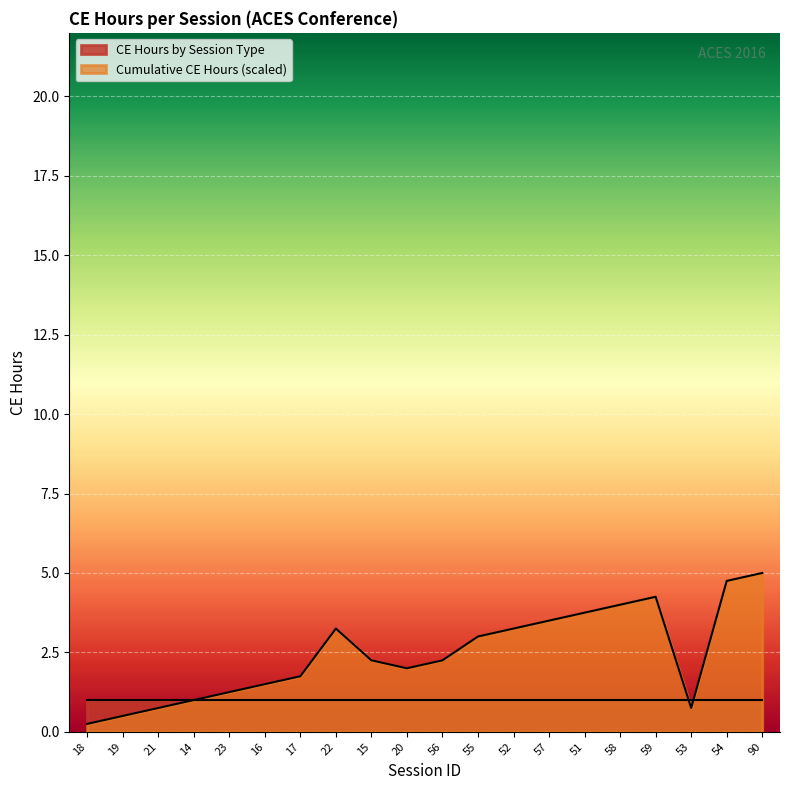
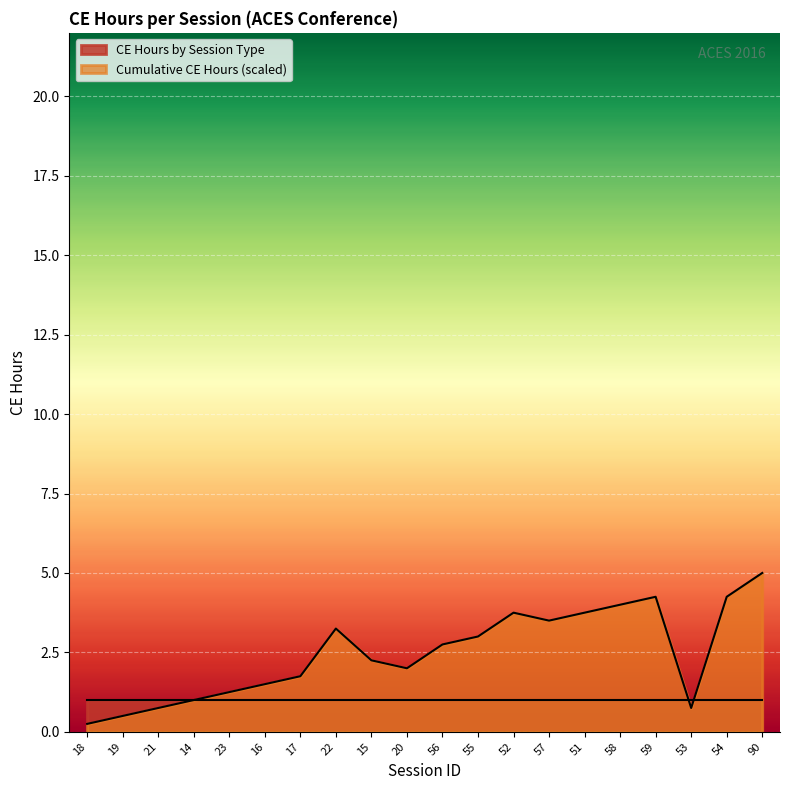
  {
    "CE Hours by Session Type": {
      "18": 1.0,
      "19": 1.0,
      "21": 1.0,
      "23": 1.0,
      "16": 1.0,
      "17": 1.0,
      "22": 1.0,
      "15": 1.0,
      "20": 1.0,
      "56": 1.0,
      "55": 1.0,
      "52": 1.0,
      "57": 1.0,
      "51": 1.0,
      "58": 1.0,
      "59": 1.0,
      "53": 1.0,
      "54": 1.0,
      "90": 1.0
    },
    "Cumulative CE Hours (scaled)": {
      "18": 0.3,
      "19": 0.5,
      "21": 0.8,
      "23": 1.3,
      "16": 1.5,
      "17": 1.8,
      "22": 3.3,
      "15": 2.3,
      "20": 2.0,
-     "56": 2.3,
+     "56": 2.8,
      "55": 3.0,
-     "52": 3.3,
+     "52": 3.8,
      "57": 3.5,
      "51": 3.8,
      "58": 4.0,
      "59": 4.3,
      "53": 0.8,
-     "54": 4.8,
+     "54": 4.3,
      "90": 5.0
    }
  }
